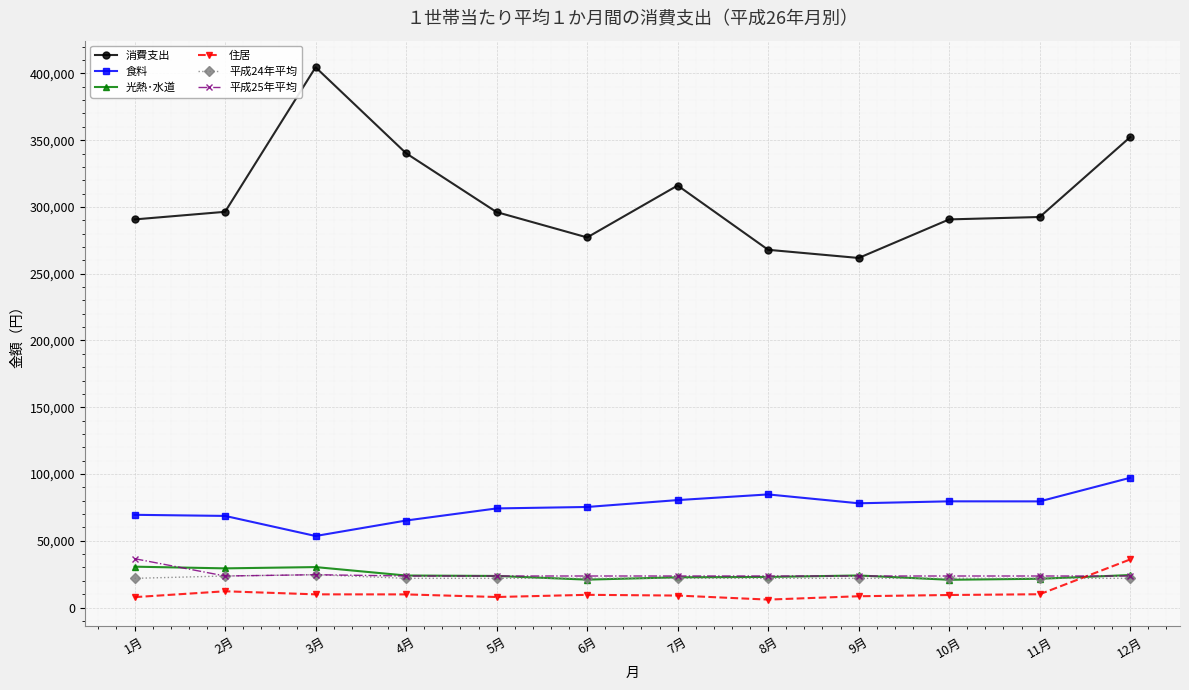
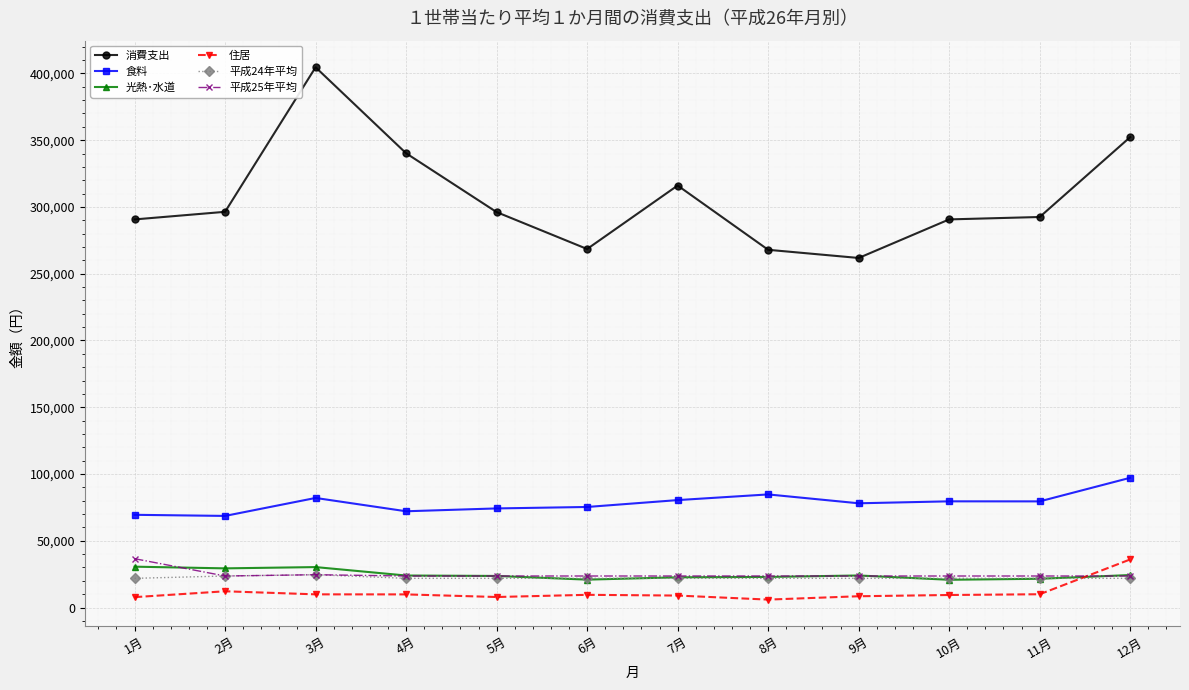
  {
    "消費支出": {
      "1月": "291,000",
      "2月": "296,000",
      "3月": "405,000",
      "4月": "340,000",
      "5月": "296,000",
-     "6月": "277,000",
+     "6月": "268,000",
      "7月": "316,000",
      "8月": "268,000",
      "9月": "262,000",
      "10月": "291,000",
      "11月": "292,000",
      "12月": "352,000"
    },
    "食料": {
      "1月": "69,000",
      "2月": "69,000",
-     "3月": "54,000",
-     "4月": "65,000",
+     "3月": "82,000",
+     "4月": "72,000",
      "5月": "74,000",
      "6月": "75,000",
      "7月": "80,000",
      "8月": "85,000",
      "9月": "78,000",
      "10月": "80,000",
      "11月": "79,000",
      "12月": "97,000"
    },
    "光熱･水道": {
      "1月": "31,000",
      "2月": "29,000",
      "3月": "30,000"
    },
    "住居": {
      "1月": "8,000",
      "2月": "12,000",
      "3月": "10,000",
      "4月": "10,000",
      "5月": "8,000",
      "6月": "10,000",
      "7月": "9,000",
      "8月": "6,000",
      "9月": "8,000",
      "10月": "9,000",
      "11月": "10,000",
      "12月": "36,000"
    },
    "平成24年平均": {
      "1月": "22,000"
    },
    "平成25年平均": {
      "1月": "37,000"
    }
  }
